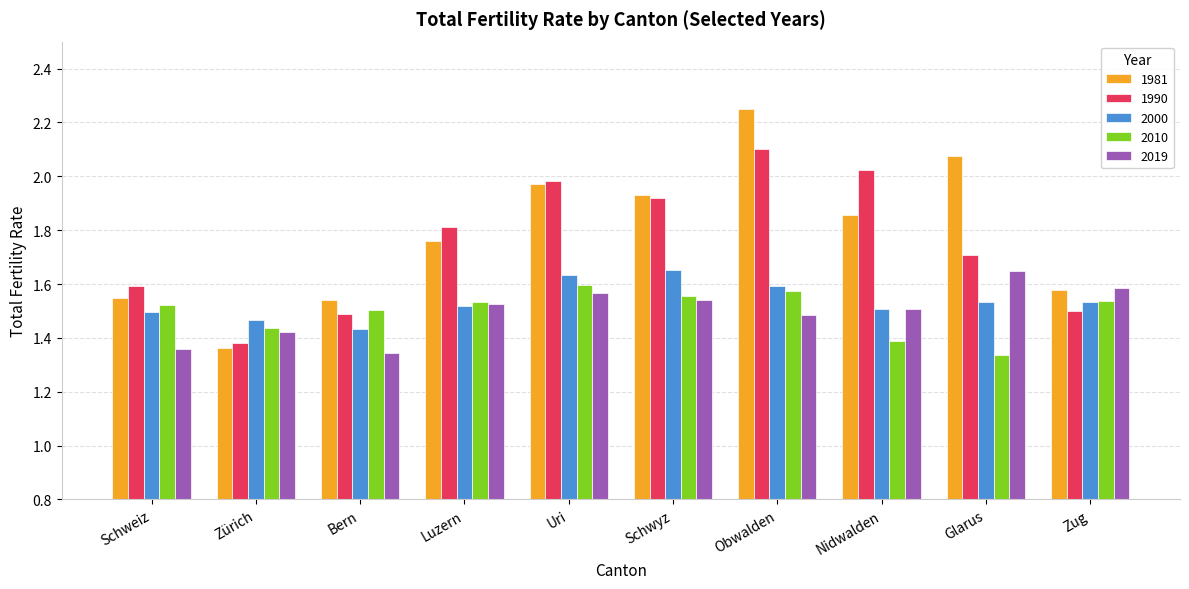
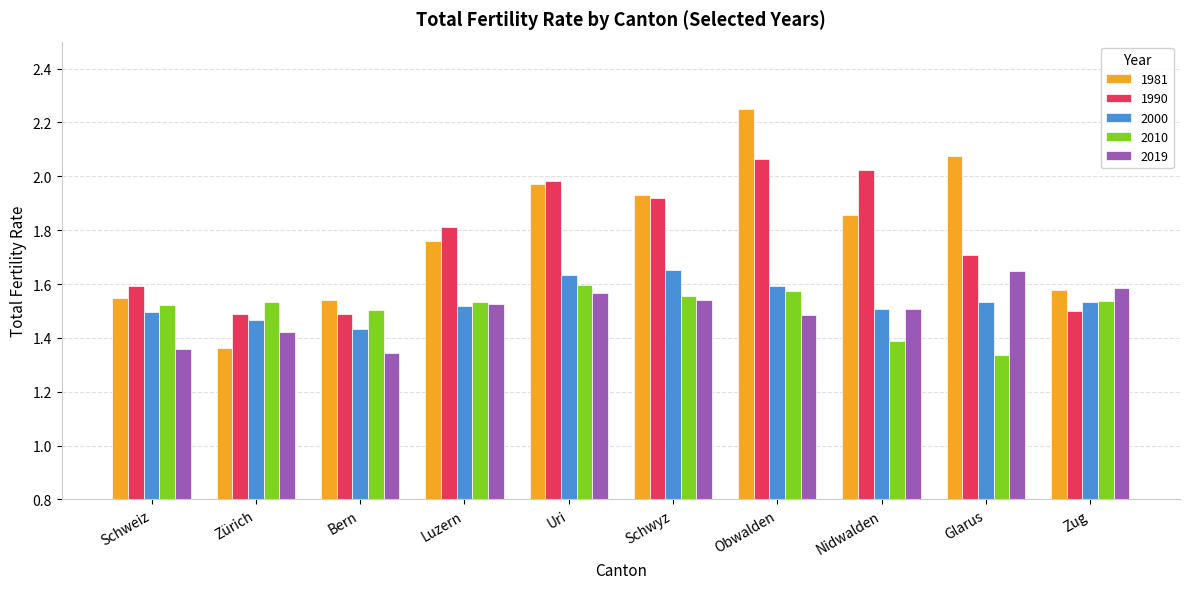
  {
    "1981": {
      "Schweiz": 1.55,
      "Zürich": 1.36,
      "Bern": 1.54,
      "Luzern": 1.76,
      "Uri": 1.97,
      "Schwyz": 1.93,
      "Obwalden": 2.25,
      "Nidwalden": 1.86,
      "Glarus": 2.08,
      "Zug": 1.58
    },
    "1990": {
      "Schweiz": 1.59,
-     "Zürich": 1.38,
+     "Zürich": 1.49,
      "Bern": 1.49,
      "Luzern": 1.81,
      "Uri": 1.98,
      "Schwyz": 1.92,
-     "Obwalden": 2.10,
+     "Obwalden": 2.06,
      "Nidwalden": 2.02,
      "Glarus": 1.71,
      "Zug": 1.50
    },
    "2000": {
      "Schweiz": 1.50,
      "Zürich": 1.47,
      "Bern": 1.43,
      "Luzern": 1.52,
      "Uri": 1.63,
      "Schwyz": 1.65,
      "Obwalden": 1.59,
      "Nidwalden": 1.51,
      "Glarus": 1.53,
      "Zug": 1.53
    },
    "2010": {
      "Schweiz": 1.52,
-     "Zürich": 1.44,
+     "Zürich": 1.53,
      "Bern": 1.50,
      "Luzern": 1.53,
      "Uri": 1.60,
      "Schwyz": 1.56,
      "Obwalden": 1.57,
      "Nidwalden": 1.39,
      "Glarus": 1.34,
      "Zug": 1.54
    },
    "2019": {
      "Schweiz": 1.36,
      "Zürich": 1.42,
      "Bern": 1.34,
      "Luzern": 1.52,
      "Uri": 1.57,
      "Schwyz": 1.54,
      "Obwalden": 1.48,
      "Nidwalden": 1.51,
      "Glarus": 1.65,
      "Zug": 1.58
    }
  }
